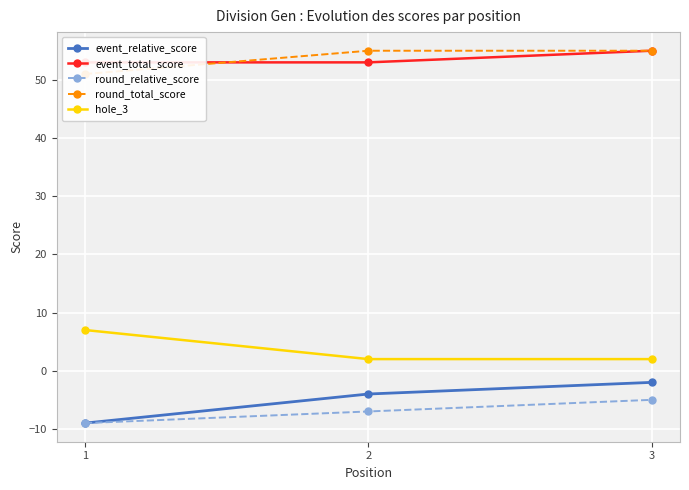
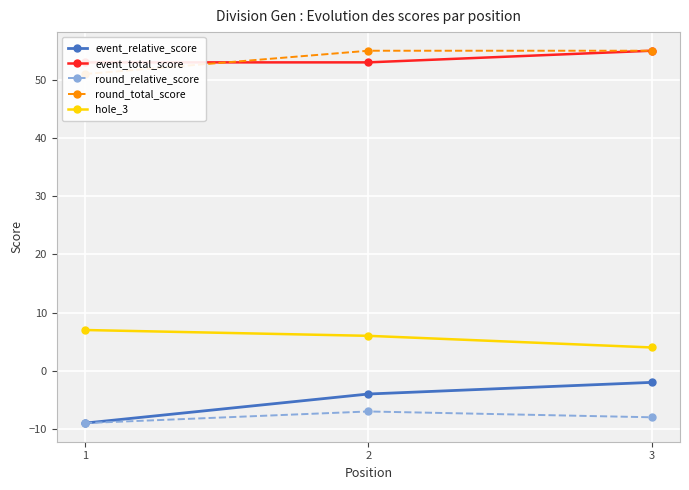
  {
    "event_relative_score": {
      "2": -4,
      "3": -2
    },
    "event_total_score": {
      "2": 53
    },
    "round_relative_score": {
      "2": -7,
-     "3": -5
+     "3": -8
    },
    "round_total_score": {
      "2": 55
    },
    "hole_3": {
      "1": 7,
-     "2": 2,
-     "3": 2
+     "2": 6,
+     "3": 4
    }
  }
